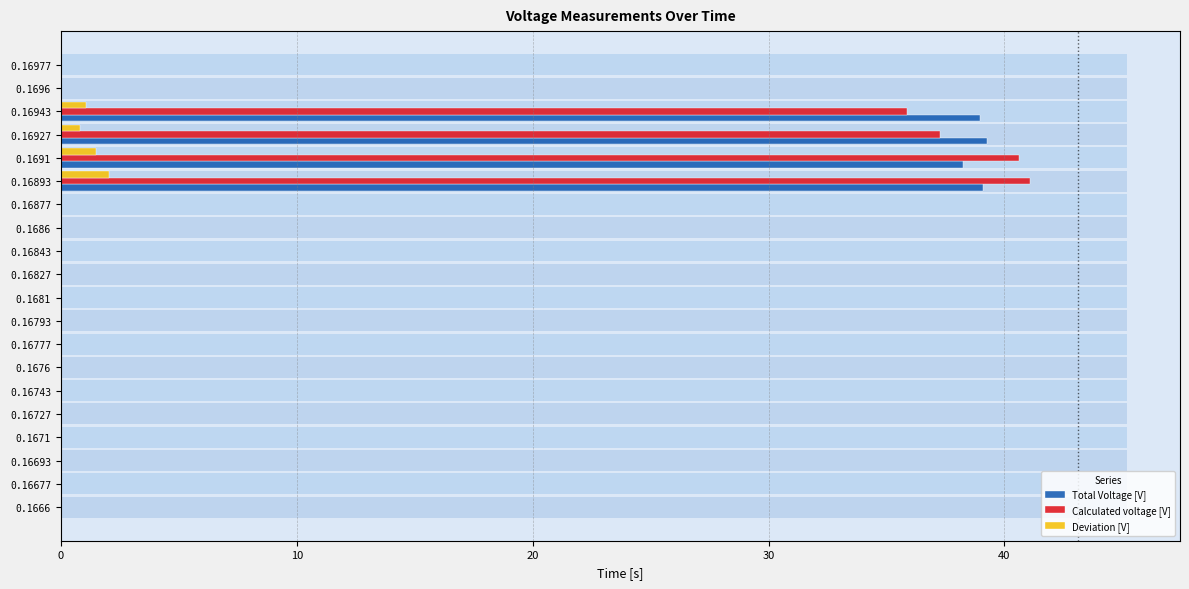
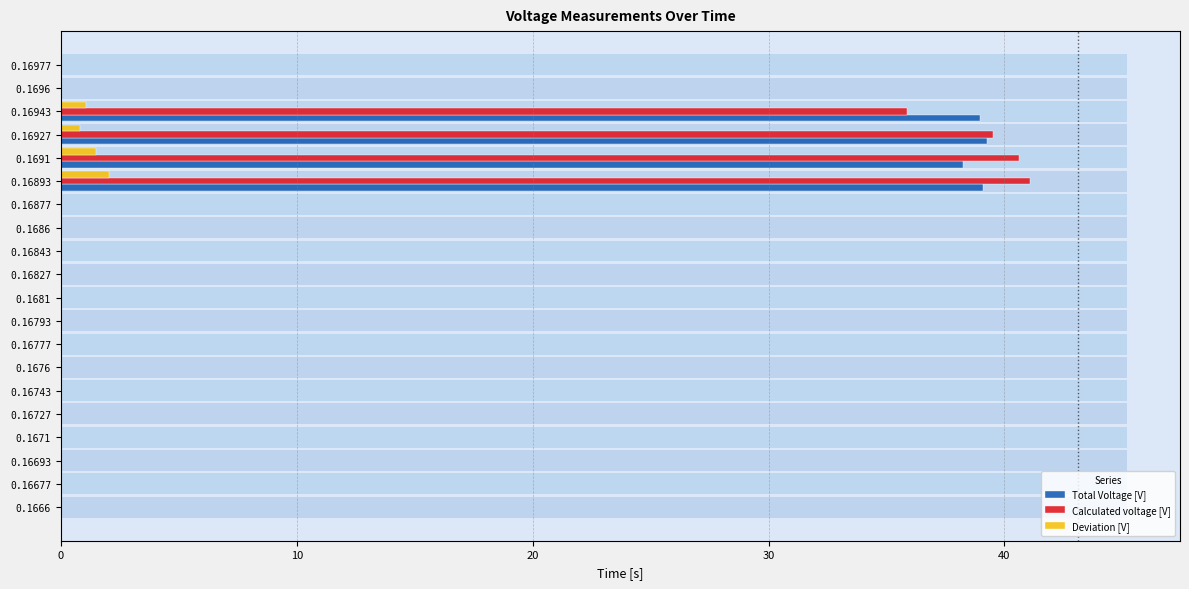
  {
    "Calculated voltage [V]": {
      "0.16977": 0.0,
      "0.1696": 0.0,
-     "0.16927": 37.2,
+     "0.16927": 39.5,
      "0.16877": 0.0,
      "0.1686": 0.0,
      "0.16843": 0.0,
      "0.16827": 0.0,
      "0.1681": 0.0,
      "0.16793": 0.0,
      "0.16777": 0.0,
      "0.1676": 0.0,
      "0.16743": 0.0,
      "0.16727": 0.0,
      "0.1671": 0.0,
      "0.16693": 0.0,
      "0.16677": 0.0,
      "0.1666": 0.0
    },
    "Deviation [V]": {
      "0.16977": 0.0,
      "0.1696": 0.0,
      "0.16877": 0.0,
      "0.1686": 0.0,
      "0.16843": 0.0,
      "0.16827": 0.0,
      "0.1681": 0.0,
      "0.16793": 0.0,
      "0.16777": 0.0,
      "0.1676": 0.0,
      "0.16743": 0.0,
      "0.16727": 0.0,
      "0.1671": 0.0,
      "0.16693": 0.0,
      "0.16677": 0.0,
      "0.1666": 0.0
    }
  }
